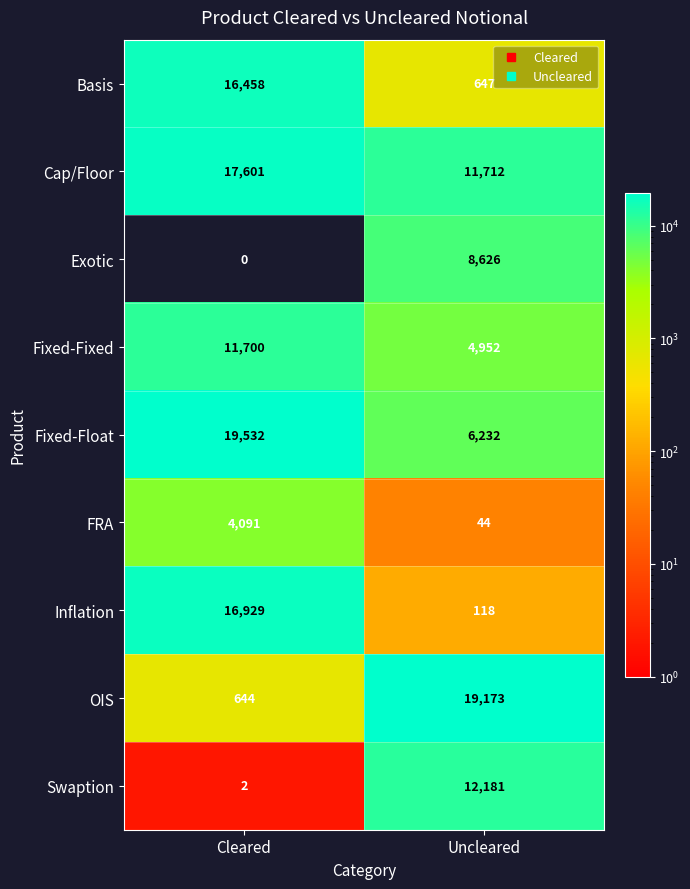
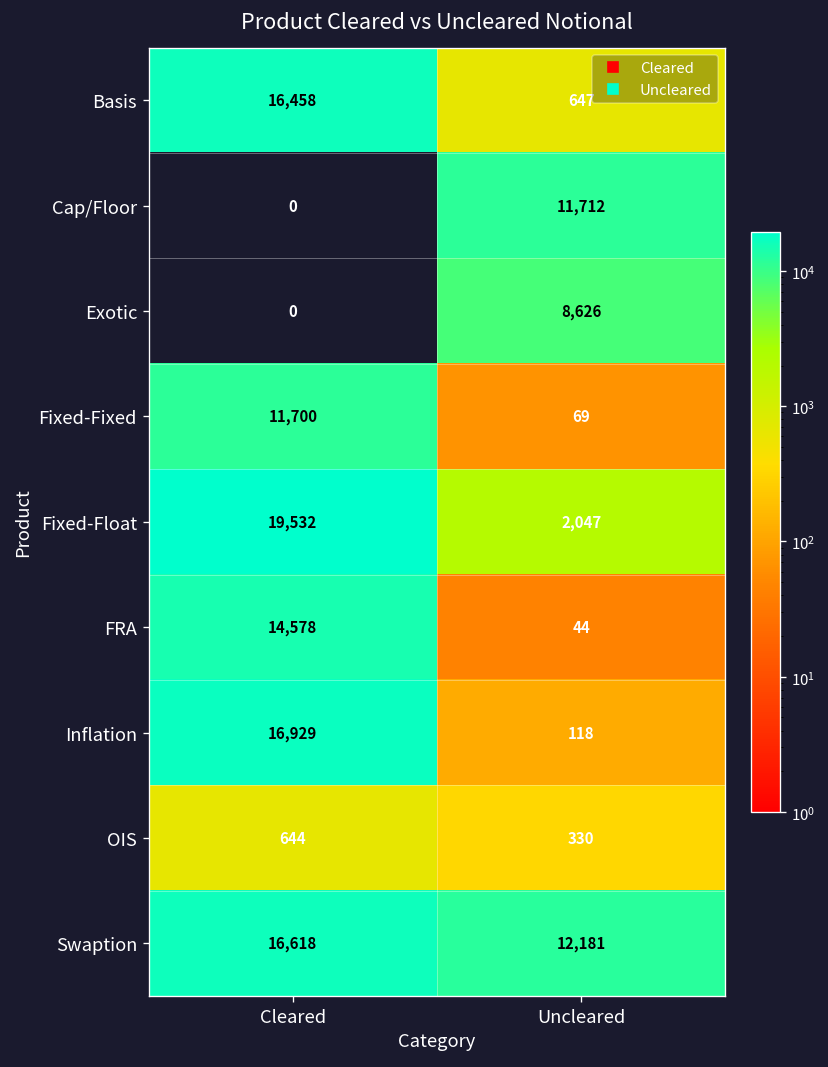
  {
    "Basis": {
      "Cleared": "16,458"
    },
    "Cap/Floor": {
-     "Cleared": "17,601",
+     "Cleared": "0",
      "Uncleared": "11,712"
    },
    "Exotic": {
      "Cleared": "0",
      "Uncleared": "8,626"
    },
    "Fixed-Fixed": {
      "Cleared": "11,700",
-     "Uncleared": "4,952"
+     "Uncleared": "69"
    },
    "Fixed-Float": {
      "Cleared": "19,532",
-     "Uncleared": "6,232"
+     "Uncleared": "2,047"
    },
    "FRA": {
-     "Cleared": "4,091",
+     "Cleared": "14,578",
      "Uncleared": "44"
    },
    "Inflation": {
      "Cleared": "16,929",
      "Uncleared": "118"
    },
    "OIS": {
      "Cleared": "644",
-     "Uncleared": "19,173"
+     "Uncleared": "330"
    },
    "Swaption": {
-     "Cleared": "2",
+     "Cleared": "16,618",
      "Uncleared": "12,181"
    }
  }
